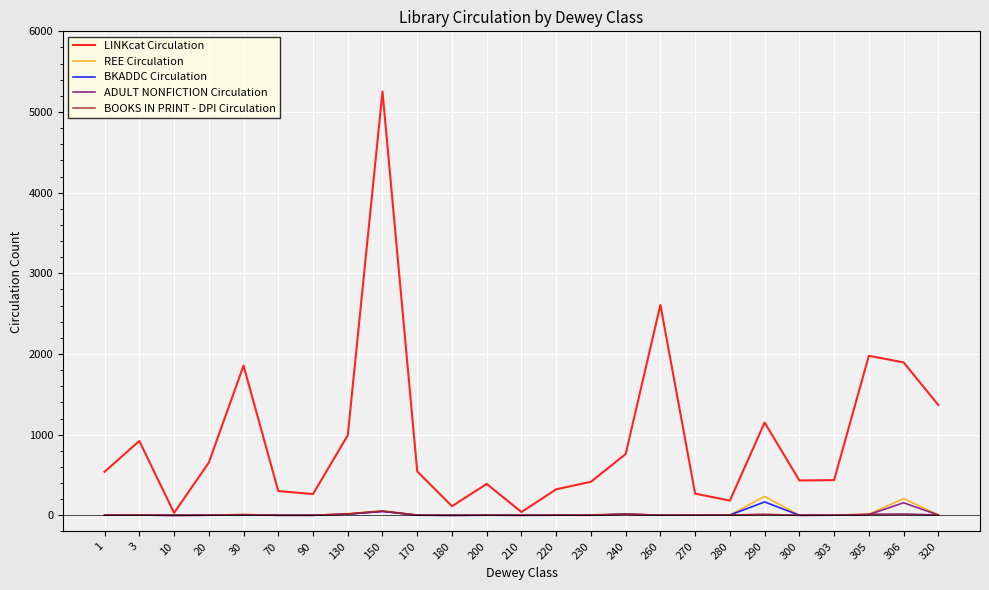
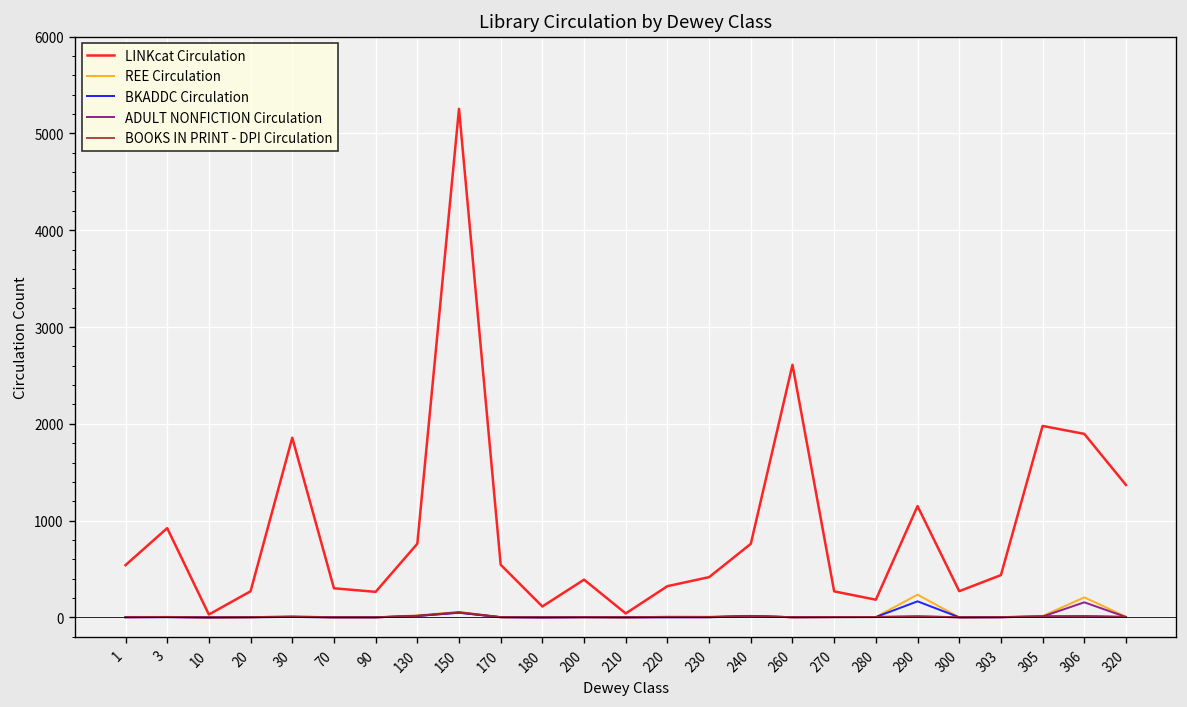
  {
    "LINKcat Circulation": {
      "1": 500,
      "3": 900,
-     "20": 700,
+     "20": 300,
      "30": 1900,
      "70": 300,
      "90": 300,
-     "130": 1000,
+     "130": 800,
      "150": 5300,
      "170": 500,
      "180": 100,
      "200": 400,
      "210": 0,
      "220": 300,
      "230": 400,
      "240": 800,
      "260": 2600,
      "270": 300,
      "280": 200,
      "290": 1200,
-     "300": 400,
+     "300": 300,
      "303": 400,
      "305": 2000,
      "306": 1900,
      "320": 1400
    },
    "REE Circulation": {
      "290": 200,
      "306": 200
    },
    "BKADDC Circulation": {
      "290": 200
    },
    "ADULT NONFICTION Circulation": {
      "306": 200
    }
  }
